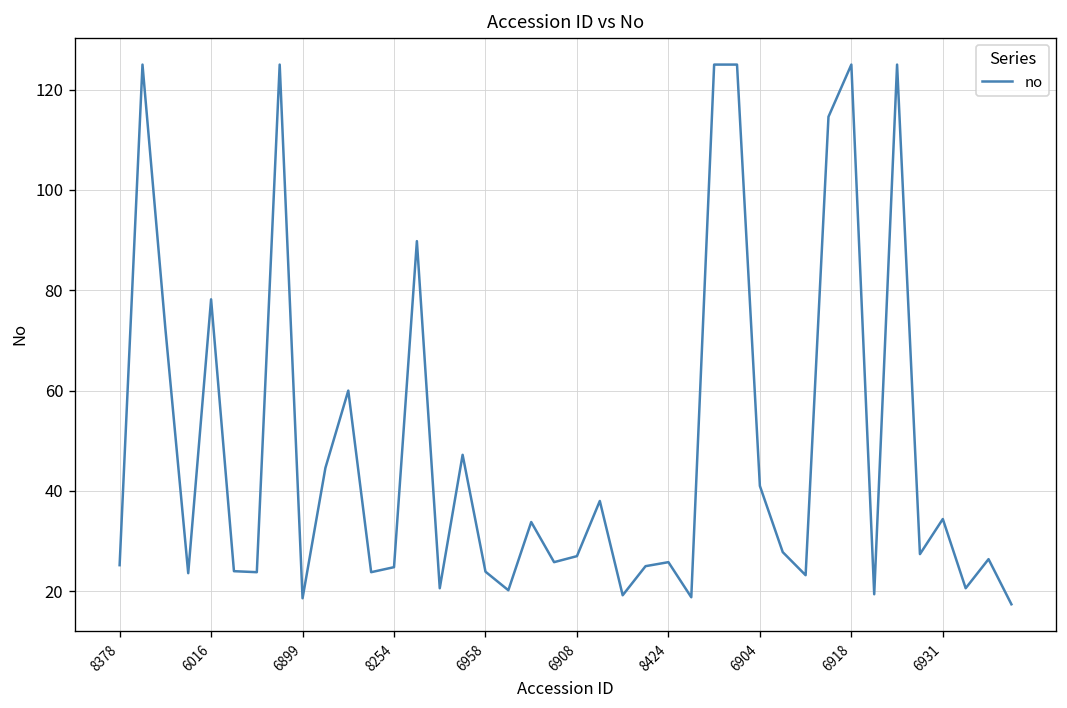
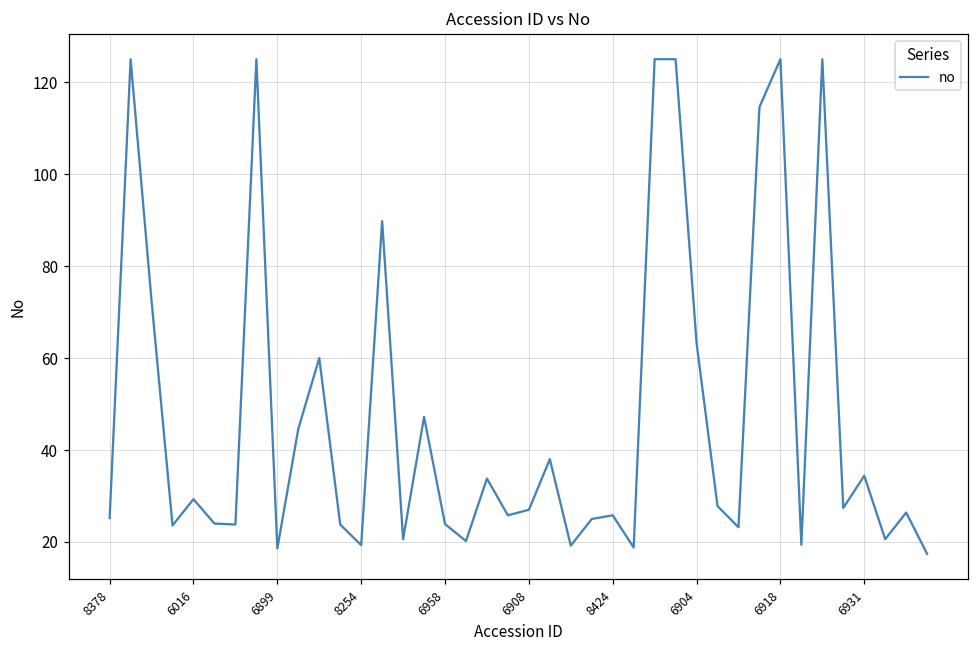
  {
    "8378": 25,
-   "6016": 78,
+   "6016": 29,
    "6899": 19,
-   "8254": 25,
+   "8254": 19,
    "6958": 24,
    "6908": 27,
    "8424": 26,
-   "6904": 41,
+   "6904": 63,
    "6918": 125,
    "6931": 34
  }
